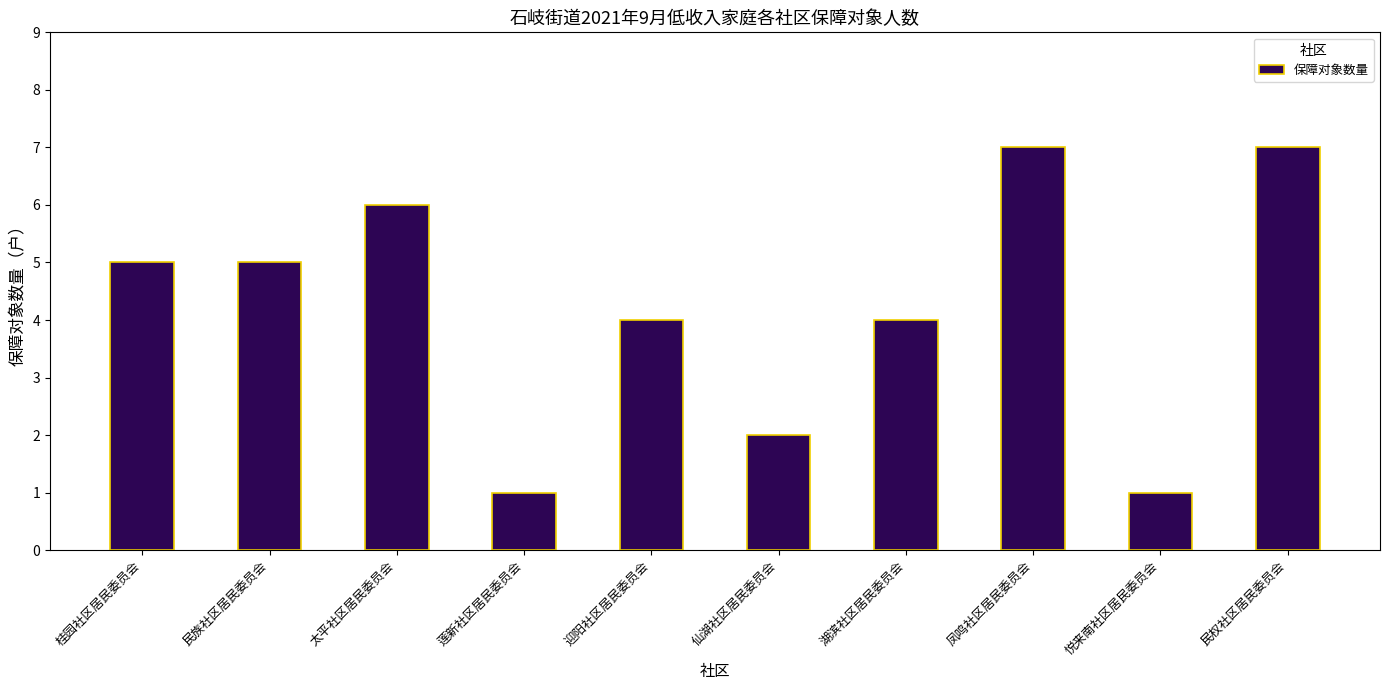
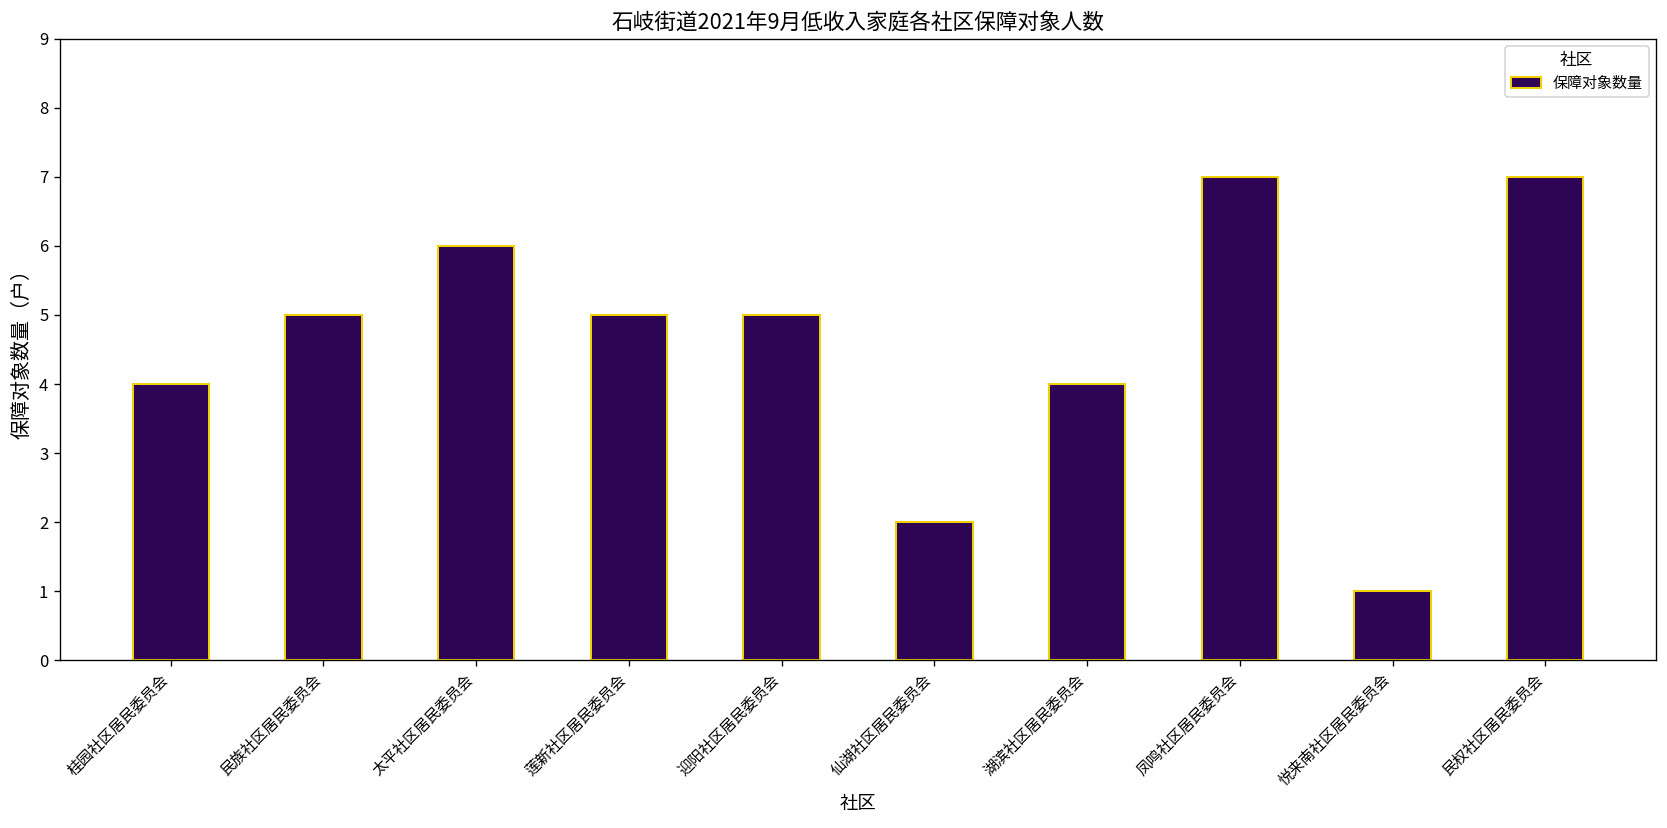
  {
-   "桂园社区居民委员会": 5,
+   "桂园社区居民委员会": 4,
    "民族社区居民委员会": 5,
    "太平社区居民委员会": 6,
-   "莲新社区居民委员会": 1,
-   "迎阳社区居民委员会": 4,
+   "莲新社区居民委员会": 5,
+   "迎阳社区居民委员会": 5,
    "仙湖社区居民委员会": 2,
    "湖滨社区居民委员会": 4,
    "凤鸣社区居民委员会": 7,
    "悦来南社区居民委员会": 1,
    "民权社区居民委员会": 7
  }
